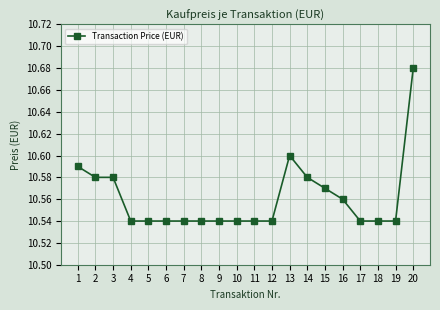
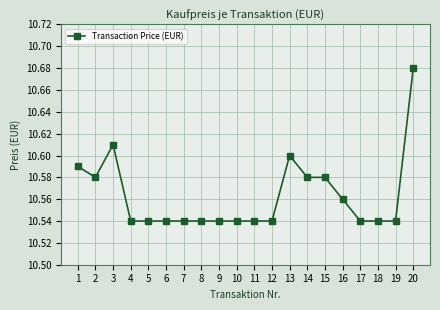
  {
    "1": 10.59,
    "2": 10.58,
-   "3": 10.58,
+   "3": 10.61,
    "4": 10.54,
    "5": 10.54,
    "6": 10.54,
    "7": 10.54,
    "8": 10.54,
    "9": 10.54,
    "10": 10.54,
    "11": 10.54,
    "12": 10.54,
    "13": 10.60,
    "14": 10.58,
-   "15": 10.57,
+   "15": 10.58,
    "16": 10.56,
    "17": 10.54,
    "18": 10.54,
    "19": 10.54,
    "20": 10.68
  }
